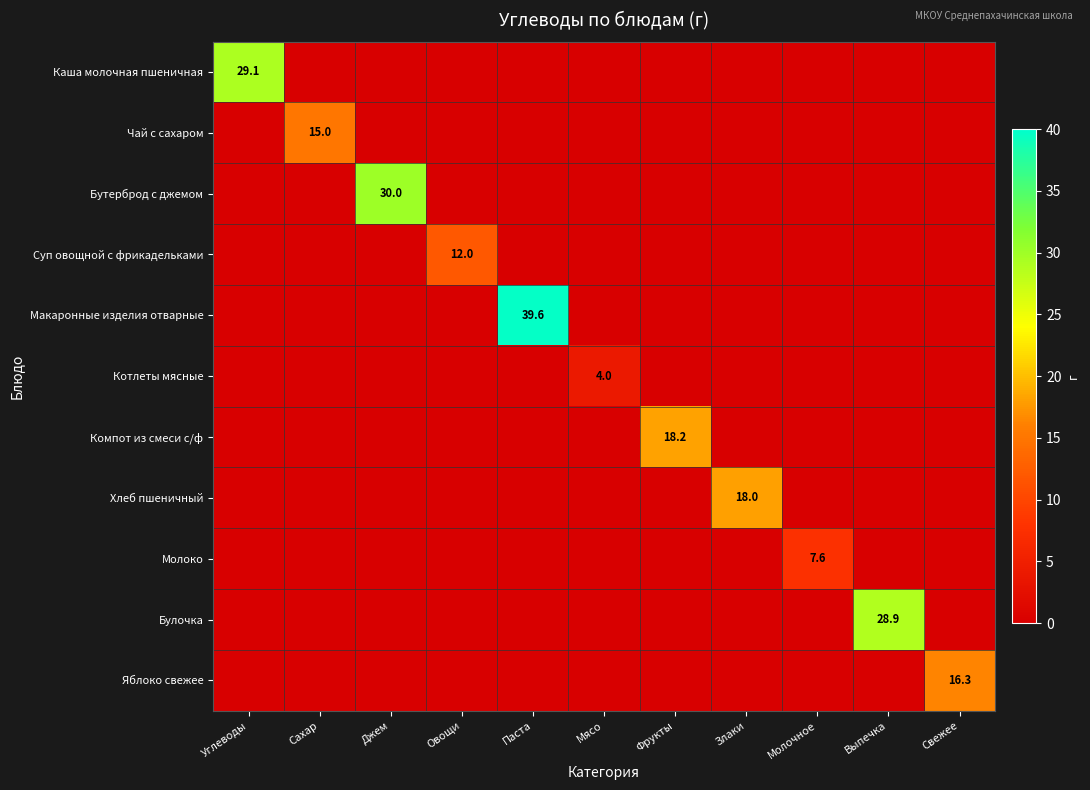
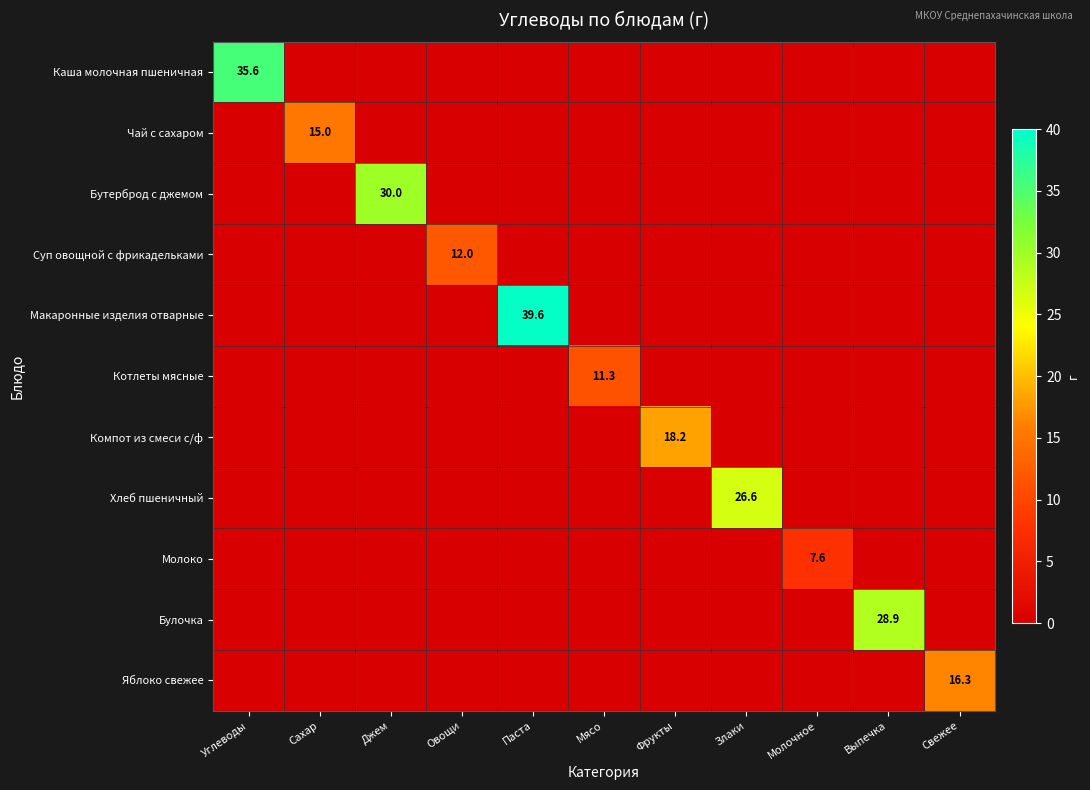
  {
    "Каша молочная пшеничная": {
-     "Углеводы": 29.1
+     "Углеводы": 35.6
    },
    "Чай с сахаром": {
      "Сахар": 15.0
    },
    "Бутерброд с джемом": {
      "Джем": 30.0
    },
    "Суп овощной с фрикадельками": {
      "Овощи": 12.0
    },
    "Макаронные изделия отварные": {
      "Паста": 39.6
    },
    "Котлеты мясные": {
-     "Мясо": 4.0
+     "Мясо": 11.3
    },
    "Компот из смеси с/ф": {
      "Фрукты": 18.2
    },
    "Хлеб пшеничный": {
-     "Злаки": 18.0
+     "Злаки": 26.6
    },
    "Молоко": {
      "Молочное": 7.6
    },
    "Булочка": {
      "Выпечка": 28.9
    },
    "Яблоко свежее": {
      "Свежее": 16.3
    }
  }
